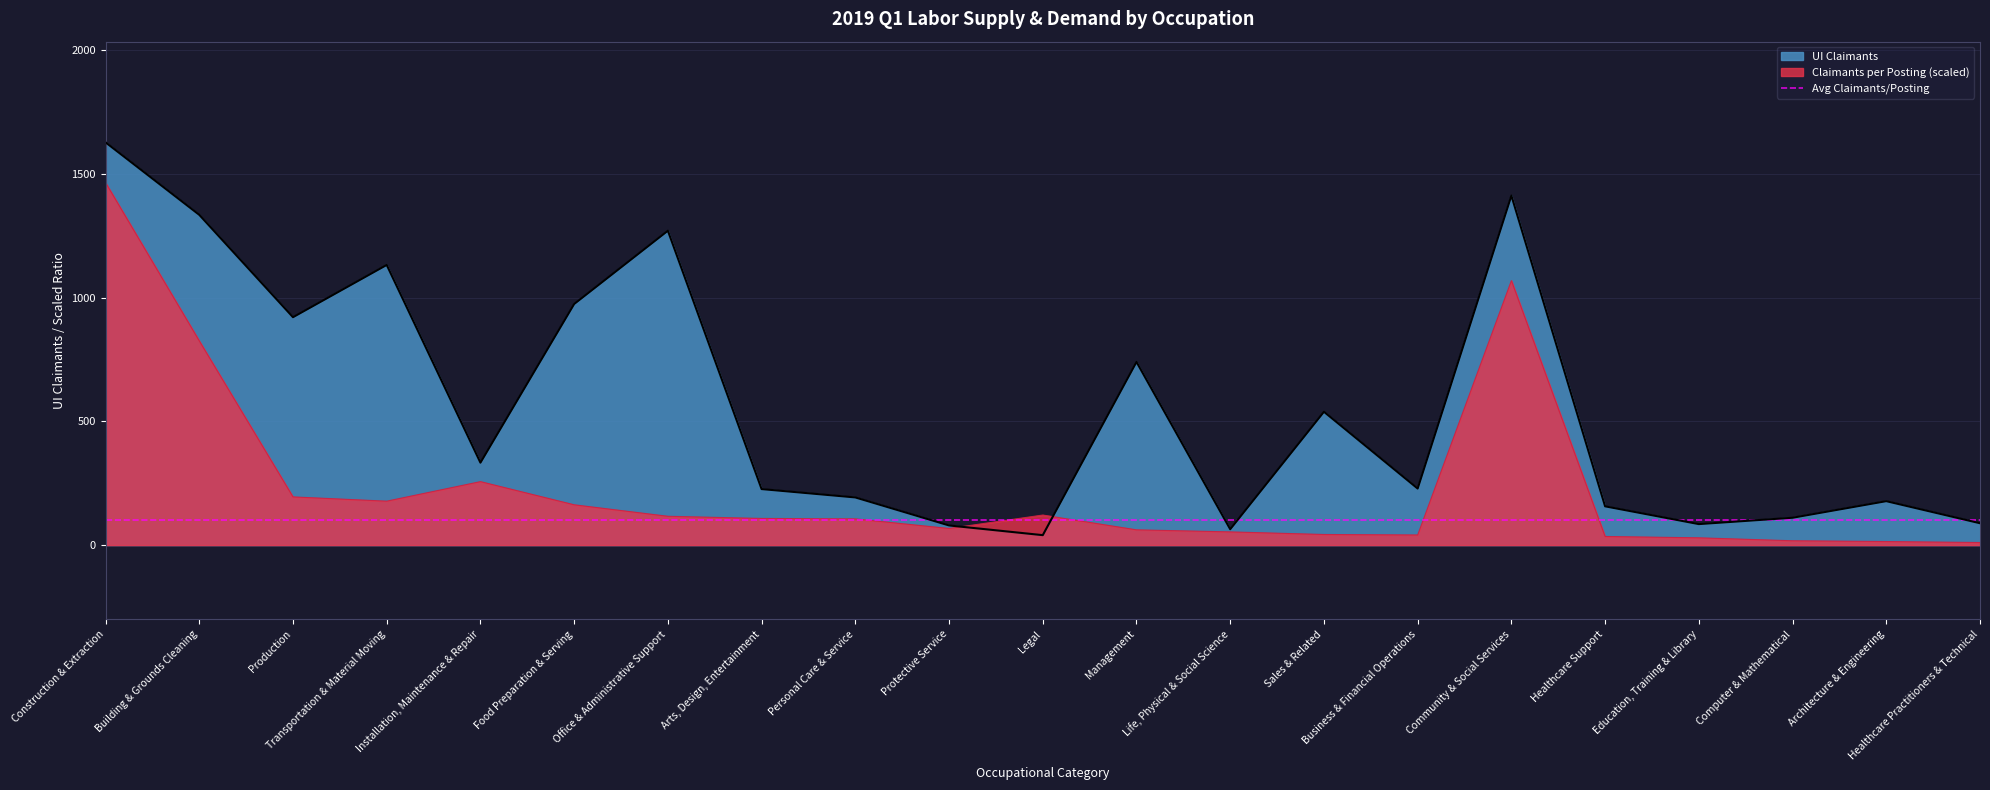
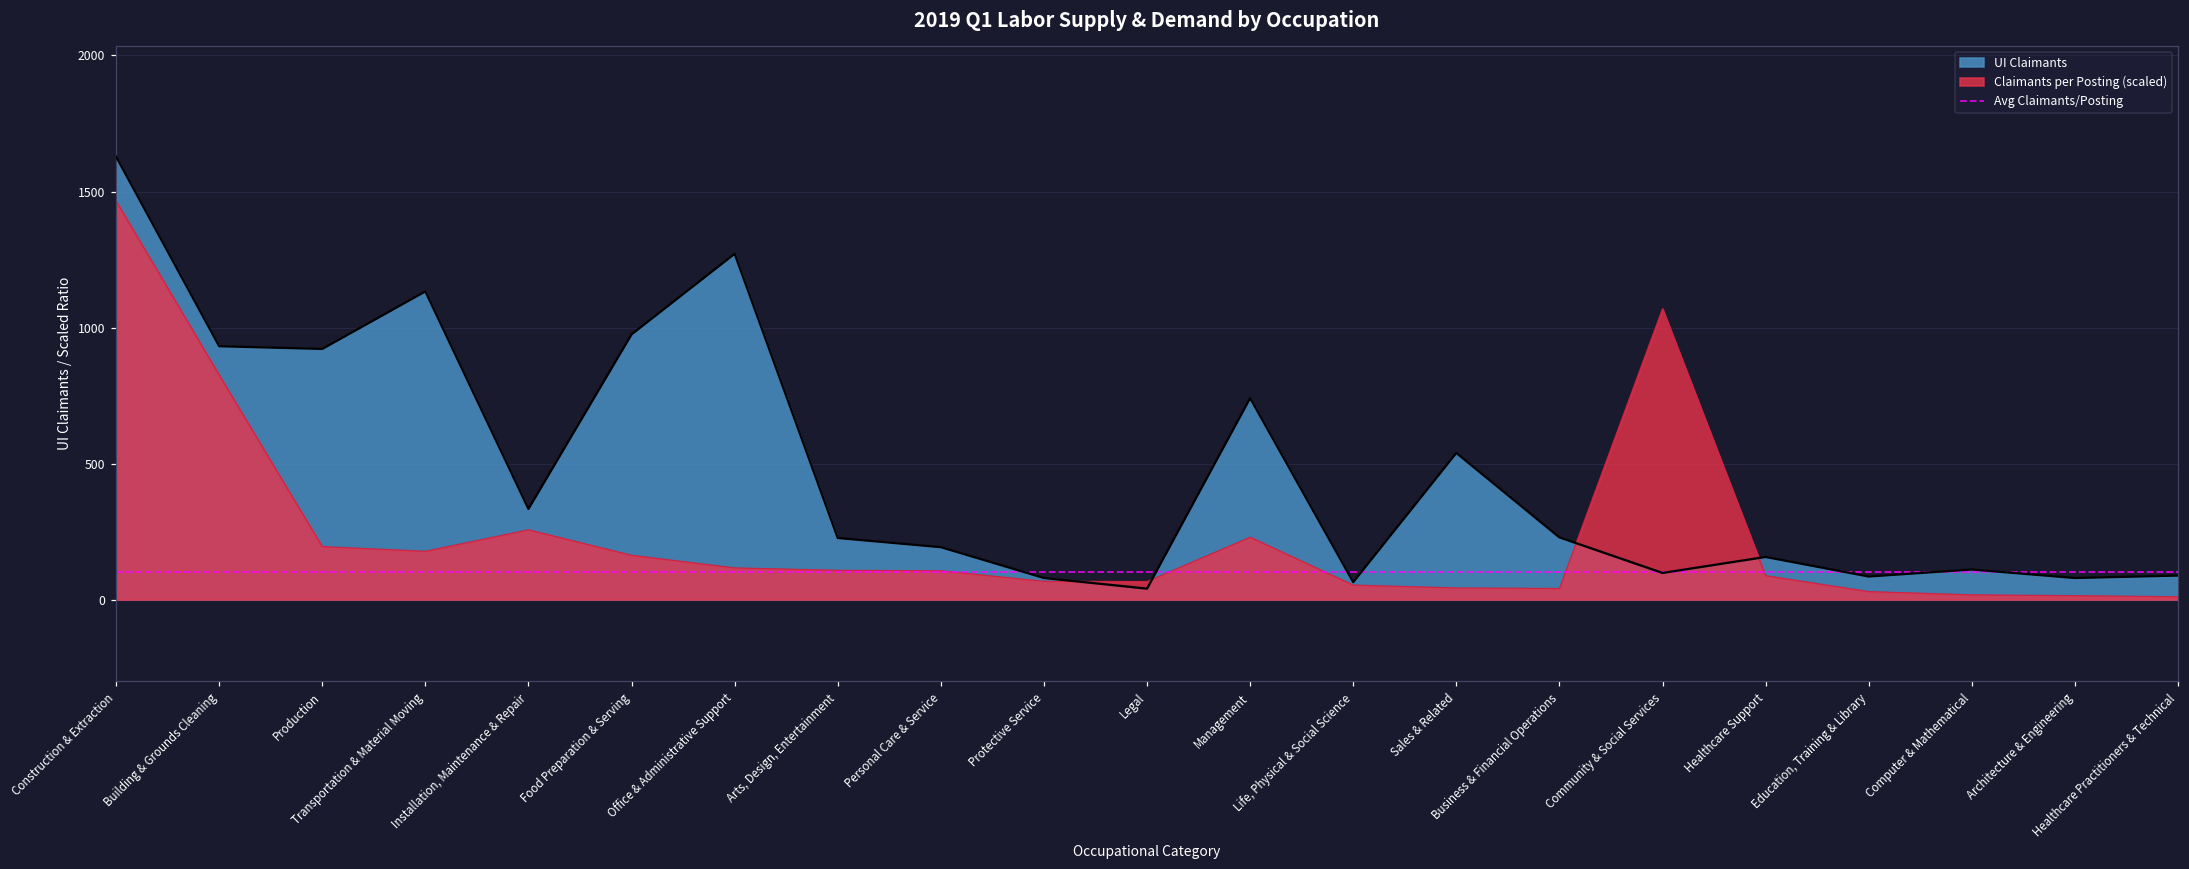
  {
    "UI Claimants": {
      "Construction & Extraction": 1630,
-     "Building & Grounds Cleaning": 1340,
+     "Building & Grounds Cleaning": 930,
      "Production": 920,
      "Transportation & Material Moving": 1130,
      "Installation, Maintenance & Repair": 330,
      "Food Preparation & Serving": 970,
      "Office & Administrative Support": 1270,
      "Arts, Design, Entertainment": 230,
      "Personal Care & Service": 190,
      "Protective Service": 80,
      "Legal": 40,
      "Management": 740,
      "Life, Physical & Social Science": 60,
      "Sales & Related": 540,
      "Business & Financial Operations": 230,
-     "Community & Social Services": 1410,
+     "Community & Social Services": 100,
      "Healthcare Support": 160,
      "Education, Training & Library": 80,
      "Computer & Mathematical": 110,
-     "Architecture & Engineering": 180,
+     "Architecture & Engineering": 80,
      "Healthcare Practitioners & Technical": 90
    },
    "Claimants per Posting (scaled)": {
      "Construction & Extraction": 1470,
      "Building & Grounds Cleaning": 830,
      "Production": 190,
      "Transportation & Material Moving": 180,
      "Installation, Maintenance & Repair": 260,
      "Food Preparation & Serving": 160,
      "Office & Administrative Support": 120,
      "Arts, Design, Entertainment": 110,
      "Personal Care & Service": 110,
      "Protective Service": 70,
-     "Legal": 120,
-     "Management": 60,
+     "Legal": 70,
+     "Management": 230,
      "Life, Physical & Social Science": 50,
      "Sales & Related": 40,
      "Business & Financial Operations": 40,
      "Community & Social Services": 1070,
-     "Healthcare Support": 30,
+     "Healthcare Support": 90,
      "Education, Training & Library": 30,
      "Computer & Mathematical": 20,
      "Architecture & Engineering": 10,
      "Healthcare Practitioners & Technical": 10
    }
  }
